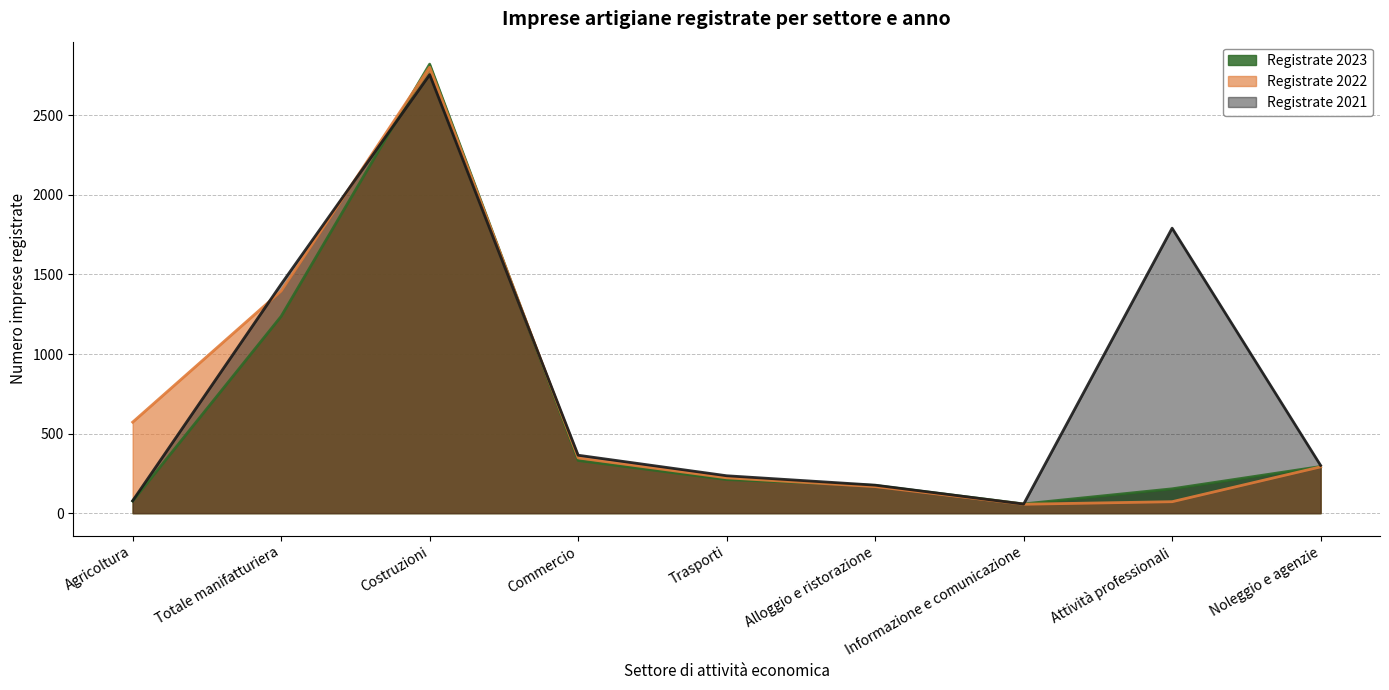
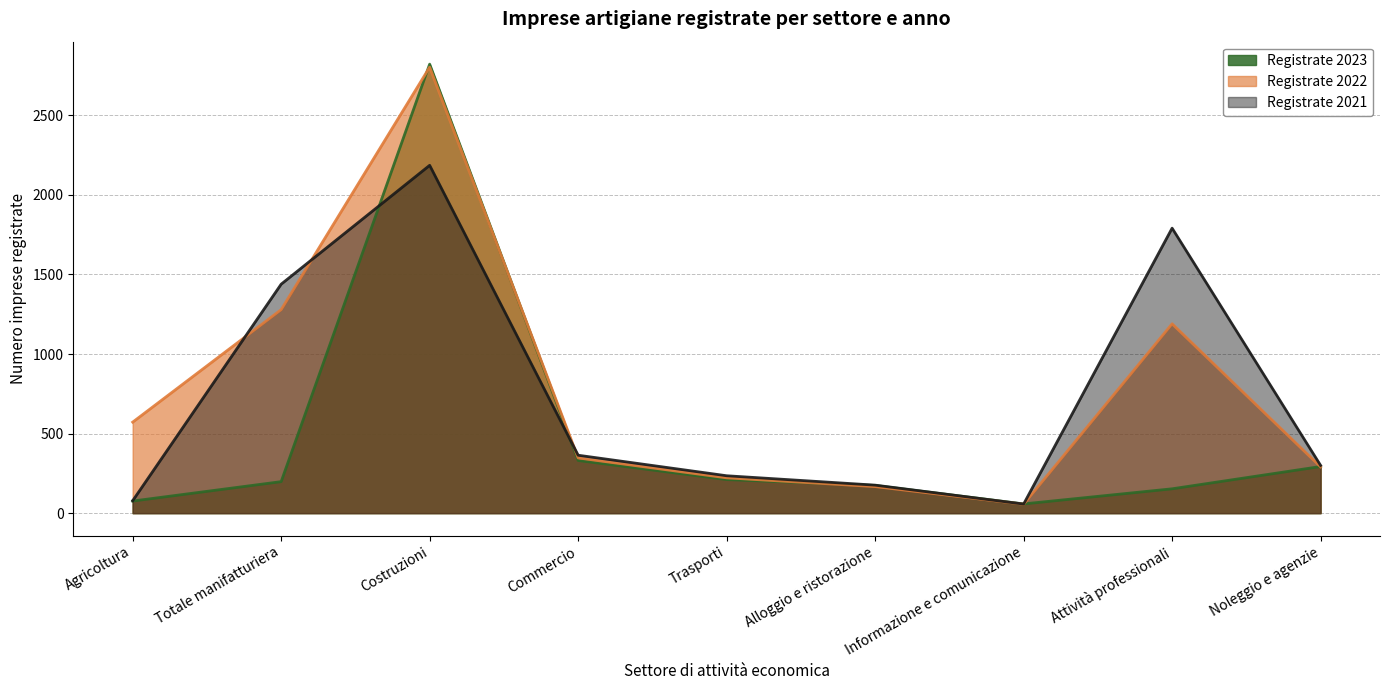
  {
    "Registrate 2023": {
-     "Totale manifatturiera": 1240,
+     "Totale manifatturiera": 200,
      "Costruzioni": 2820,
      "Commercio": 330,
      "Attività professionali": 150
    },
    "Registrate 2022": {
      "Agricoltura": 570,
-     "Totale manifatturiera": 1400,
+     "Totale manifatturiera": 1280,
      "Costruzioni": 2800,
      "Commercio": 350,
-     "Attività professionali": 70
+     "Attività professionali": 1190
    },
    "Registrate 2021": {
      "Totale manifatturiera": 1440,
-     "Costruzioni": 2760,
+     "Costruzioni": 2190,
      "Commercio": 360,
      "Attività professionali": 1790
    }
  }
